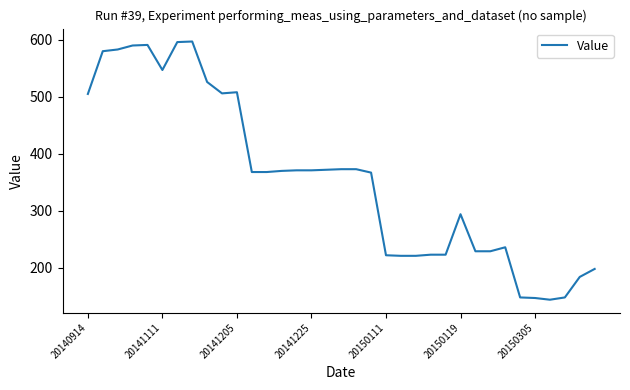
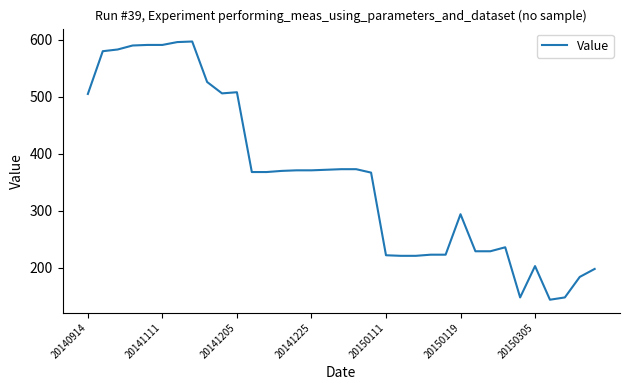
  {
    "20140914": 510,
-   "20141111": 550,
+   "20141111": 590,
    "20141205": 510,
    "20141225": 370,
    "20150111": 220,
    "20150119": 290,
-   "20150305": 150
+   "20150305": 200
  }
